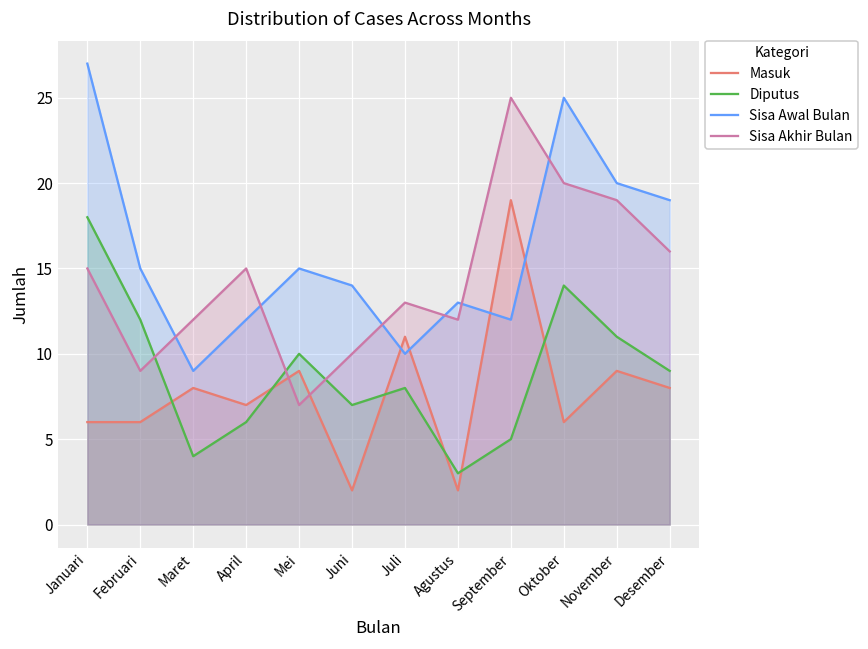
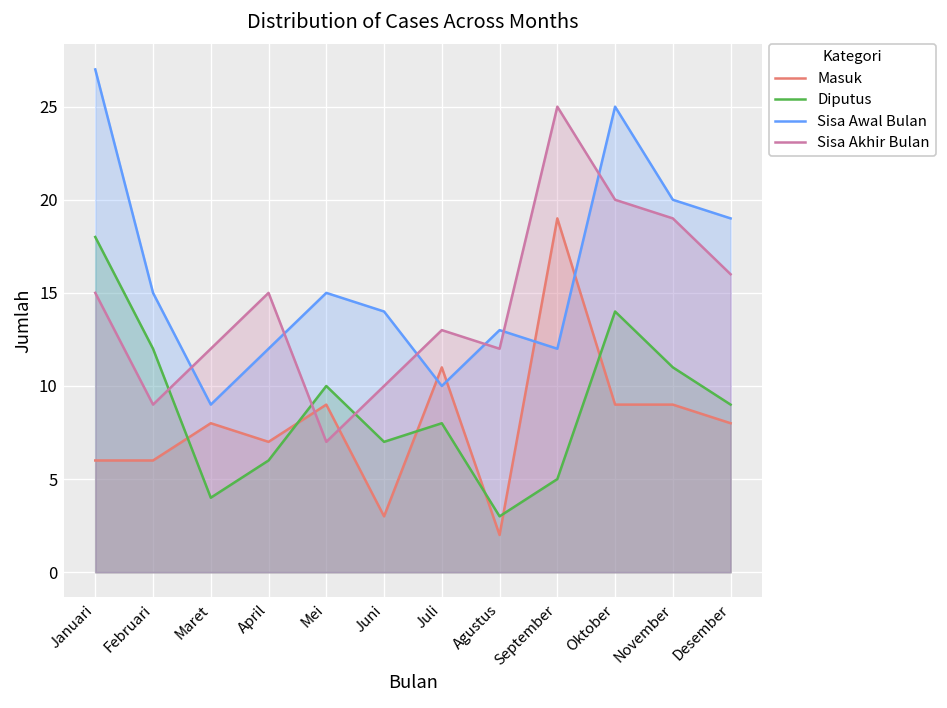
  {
    "Masuk": {
      "Januari": 6,
      "Februari": 6,
      "Maret": 8,
      "April": 7,
      "Mei": 9,
-     "Juni": 2,
+     "Juni": 3,
      "Juli": 11,
      "Agustus": 2,
      "September": 19,
-     "Oktober": 6,
+     "Oktober": 9,
      "November": 9,
      "Desember": 8
    },
    "Diputus": {
      "Januari": 18,
      "Februari": 12,
      "Maret": 4,
      "April": 6,
      "Mei": 10,
      "Juni": 7,
      "Juli": 8,
      "Agustus": 3,
      "September": 5,
      "Oktober": 14,
      "November": 11,
      "Desember": 9
    },
    "Sisa Awal Bulan": {
      "Januari": 27,
      "Februari": 15,
      "Maret": 9,
      "April": 12,
      "Mei": 15,
      "Juni": 14,
      "Juli": 10,
      "Agustus": 13,
      "September": 12,
      "Oktober": 25,
      "November": 20,
      "Desember": 19
    },
    "Sisa Akhir Bulan": {
      "Januari": 15,
      "Februari": 9,
      "Maret": 12,
      "April": 15,
      "Mei": 7,
      "Juni": 10,
      "Juli": 13,
      "Agustus": 12,
      "September": 25,
      "Oktober": 20,
      "November": 19,
      "Desember": 16
    }
  }
